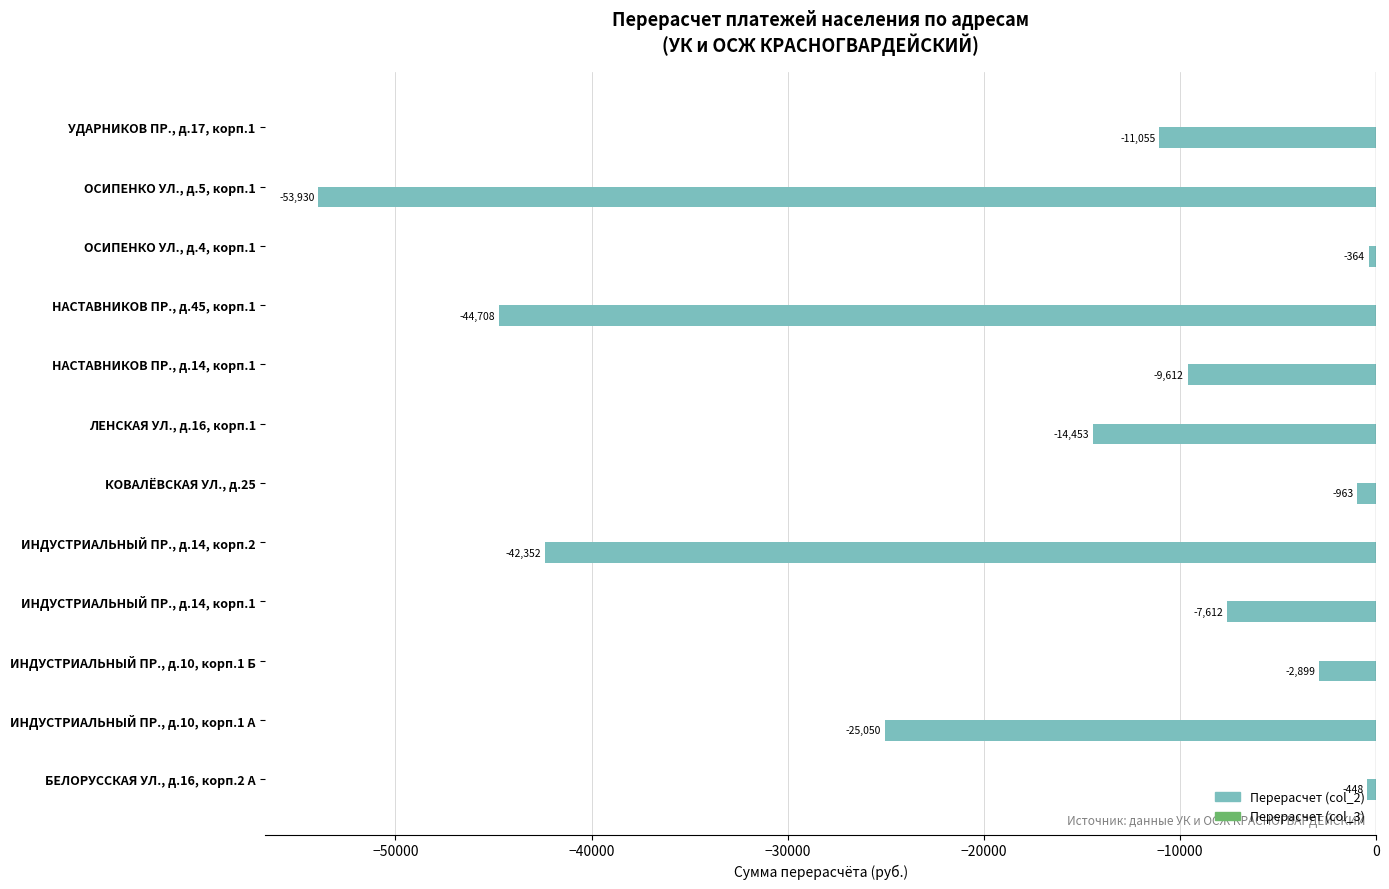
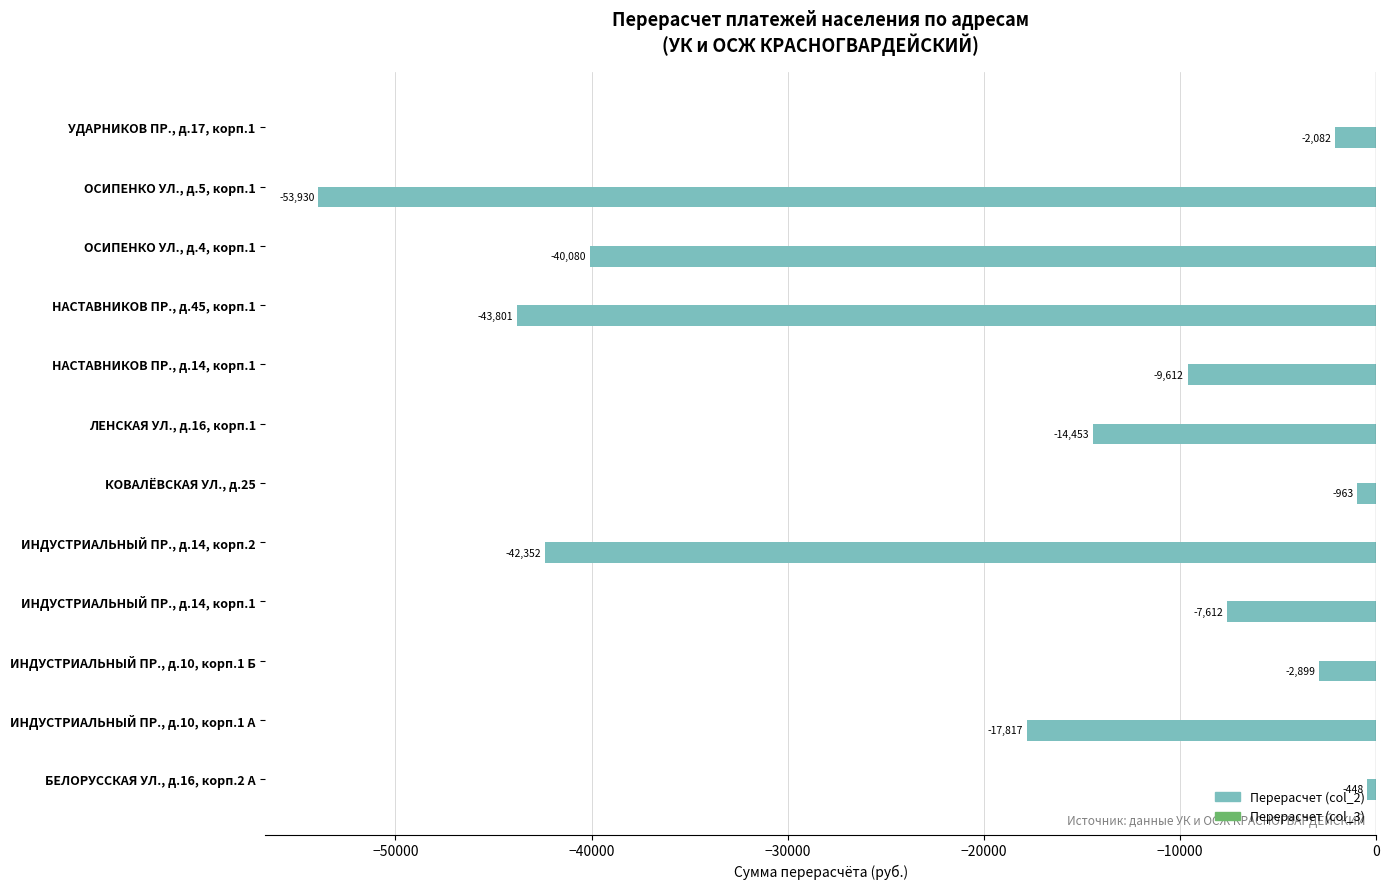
  {
    "Перерасчет (col_2)": {
-     "УДАРНИКОВ ПР., д.17, корп.1": "-11,055",
+     "УДАРНИКОВ ПР., д.17, корп.1": "-2,082",
      "ОСИПЕНКО УЛ., д.5, корп.1": "-53,930",
-     "ОСИПЕНКО УЛ., д.4, корп.1": "-364",
-     "НАСТАВНИКОВ ПР., д.45, корп.1": "-44,708",
+     "ОСИПЕНКО УЛ., д.4, корп.1": "-40,080",
+     "НАСТАВНИКОВ ПР., д.45, корп.1": "-43,801",
      "НАСТАВНИКОВ ПР., д.14, корп.1": "-9,612",
      "ЛЕНСКАЯ УЛ., д.16, корп.1": "-14,453",
      "КОВАЛЁВСКАЯ УЛ., д.25": "-963",
      "ИНДУСТРИАЛЬНЫЙ ПР., д.14, корп.2": "-42,352",
      "ИНДУСТРИАЛЬНЫЙ ПР., д.14, корп.1": "-7,612",
      "ИНДУСТРИАЛЬНЫЙ ПР., д.10, корп.1 Б": "-2,899",
-     "ИНДУСТРИАЛЬНЫЙ ПР., д.10, корп.1 А": "-25,050",
+     "ИНДУСТРИАЛЬНЫЙ ПР., д.10, корп.1 А": "-17,817",
      "БЕЛОРУССКАЯ УЛ., д.16, корп.2 А": "-448"
    },
    "Перерасчет (col_3)": {
      "УДАРНИКОВ ПР., д.17, корп.1": "0",
      "ОСИПЕНКО УЛ., д.5, корп.1": "0",
      "ОСИПЕНКО УЛ., д.4, корп.1": "0",
      "НАСТАВНИКОВ ПР., д.45, корп.1": "0",
      "НАСТАВНИКОВ ПР., д.14, корп.1": "0",
      "ЛЕНСКАЯ УЛ., д.16, корп.1": "0",
      "КОВАЛЁВСКАЯ УЛ., д.25": "0",
      "ИНДУСТРИАЛЬНЫЙ ПР., д.14, корп.2": "0",
      "ИНДУСТРИАЛЬНЫЙ ПР., д.14, корп.1": "0",
      "ИНДУСТРИАЛЬНЫЙ ПР., д.10, корп.1 Б": "0",
      "ИНДУСТРИАЛЬНЫЙ ПР., д.10, корп.1 А": "0",
      "БЕЛОРУССКАЯ УЛ., д.16, корп.2 А": "0"
    }
  }
